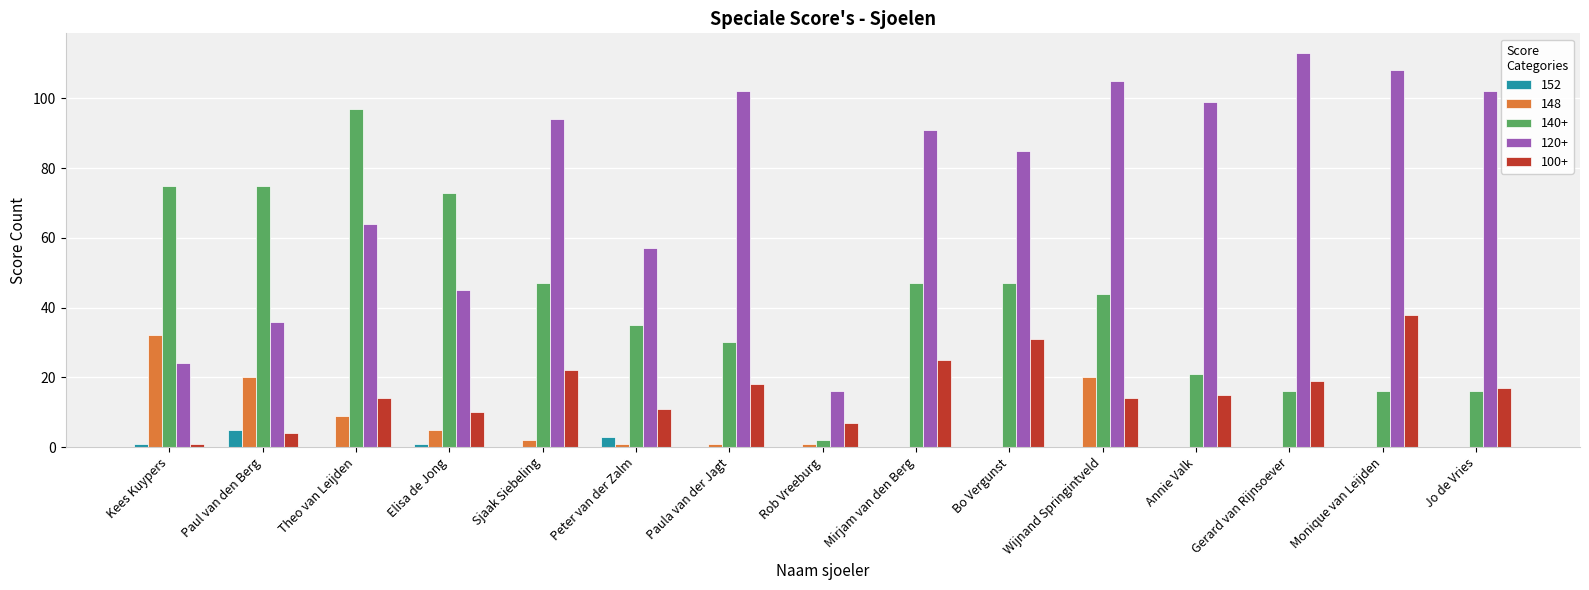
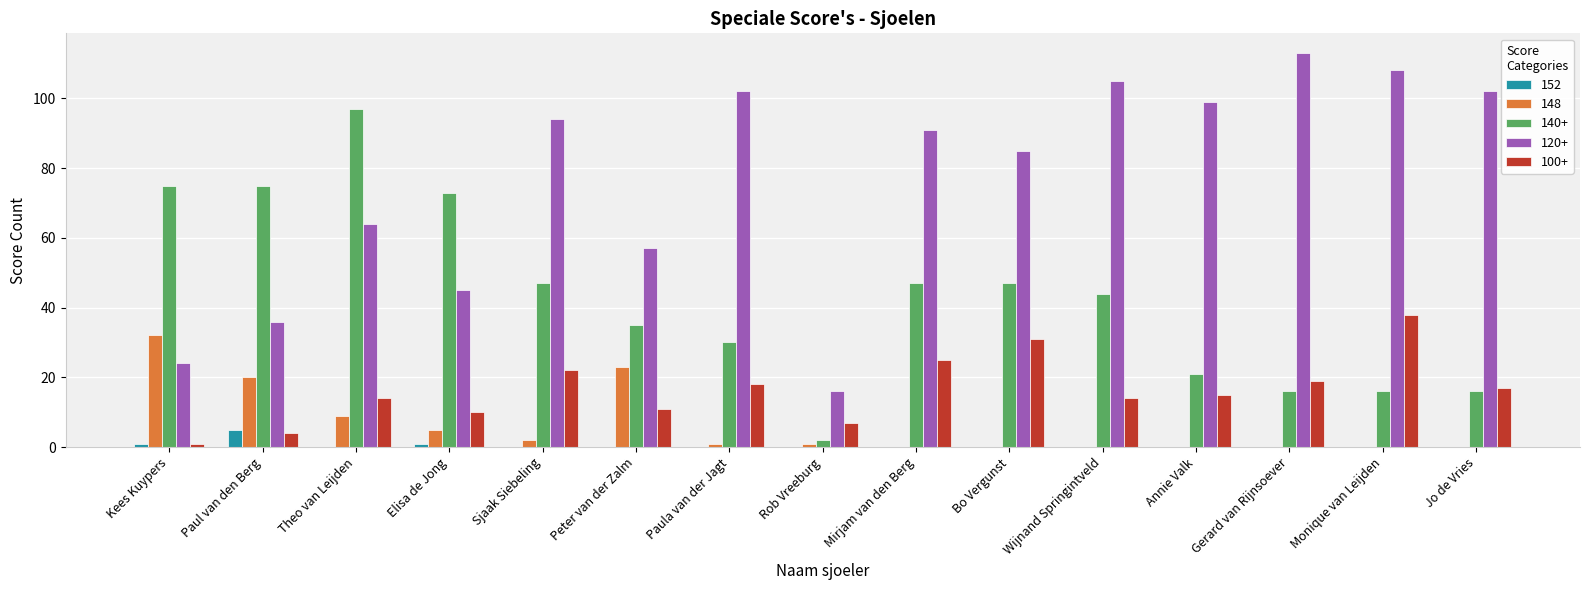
  {
    "152": {
      "Kees Kuypers": 1,
      "Paul van den Berg": 5,
      "Theo van Leijden": 0,
      "Elisa de Jong": 1,
      "Sjaak Siebeling": 0,
-     "Peter van der Zalm": 3,
+     "Peter van der Zalm": 0,
      "Paula van der Jagt": 0,
      "Rob Vreeburg": 0,
      "Mirjam van den Berg": 0,
      "Bo Vergunst": 0,
      "Wijnand Springintveld": 0,
      "Annie Valk": 0,
      "Gerard van Rijnsoever": 0,
      "Monique van Leijden": 0,
      "Jo de Vries": 0
    },
    "148": {
      "Kees Kuypers": 32,
      "Paul van den Berg": 20,
      "Theo van Leijden": 9,
      "Elisa de Jong": 5,
      "Sjaak Siebeling": 2,
-     "Peter van der Zalm": 1,
+     "Peter van der Zalm": 23,
      "Paula van der Jagt": 1,
      "Rob Vreeburg": 1,
      "Mirjam van den Berg": 0,
      "Bo Vergunst": 0,
-     "Wijnand Springintveld": 20,
+     "Wijnand Springintveld": 0,
      "Annie Valk": 0,
      "Gerard van Rijnsoever": 0,
      "Monique van Leijden": 0,
      "Jo de Vries": 0
    },
    "140+": {
      "Kees Kuypers": 75,
      "Paul van den Berg": 75,
      "Theo van Leijden": 97,
      "Elisa de Jong": 73,
      "Sjaak Siebeling": 47,
      "Peter van der Zalm": 35,
      "Paula van der Jagt": 30,
      "Rob Vreeburg": 2,
      "Mirjam van den Berg": 47,
      "Bo Vergunst": 47,
      "Wijnand Springintveld": 44,
      "Annie Valk": 21,
      "Gerard van Rijnsoever": 16,
      "Monique van Leijden": 16,
      "Jo de Vries": 16
    },
    "120+": {
      "Kees Kuypers": 24,
      "Paul van den Berg": 36,
      "Theo van Leijden": 64,
      "Elisa de Jong": 45,
      "Sjaak Siebeling": 94,
      "Peter van der Zalm": 57,
      "Paula van der Jagt": 102,
      "Rob Vreeburg": 16,
      "Mirjam van den Berg": 91,
      "Bo Vergunst": 85,
      "Wijnand Springintveld": 105,
      "Annie Valk": 99,
      "Gerard van Rijnsoever": 113,
      "Monique van Leijden": 108,
      "Jo de Vries": 102
    },
    "100+": {
      "Kees Kuypers": 1,
      "Paul van den Berg": 4,
      "Theo van Leijden": 14,
      "Elisa de Jong": 10,
      "Sjaak Siebeling": 22,
      "Peter van der Zalm": 11,
      "Paula van der Jagt": 18,
      "Rob Vreeburg": 7,
      "Mirjam van den Berg": 25,
      "Bo Vergunst": 31,
      "Wijnand Springintveld": 14,
      "Annie Valk": 15,
      "Gerard van Rijnsoever": 19,
      "Monique van Leijden": 38,
      "Jo de Vries": 17
    }
  }
